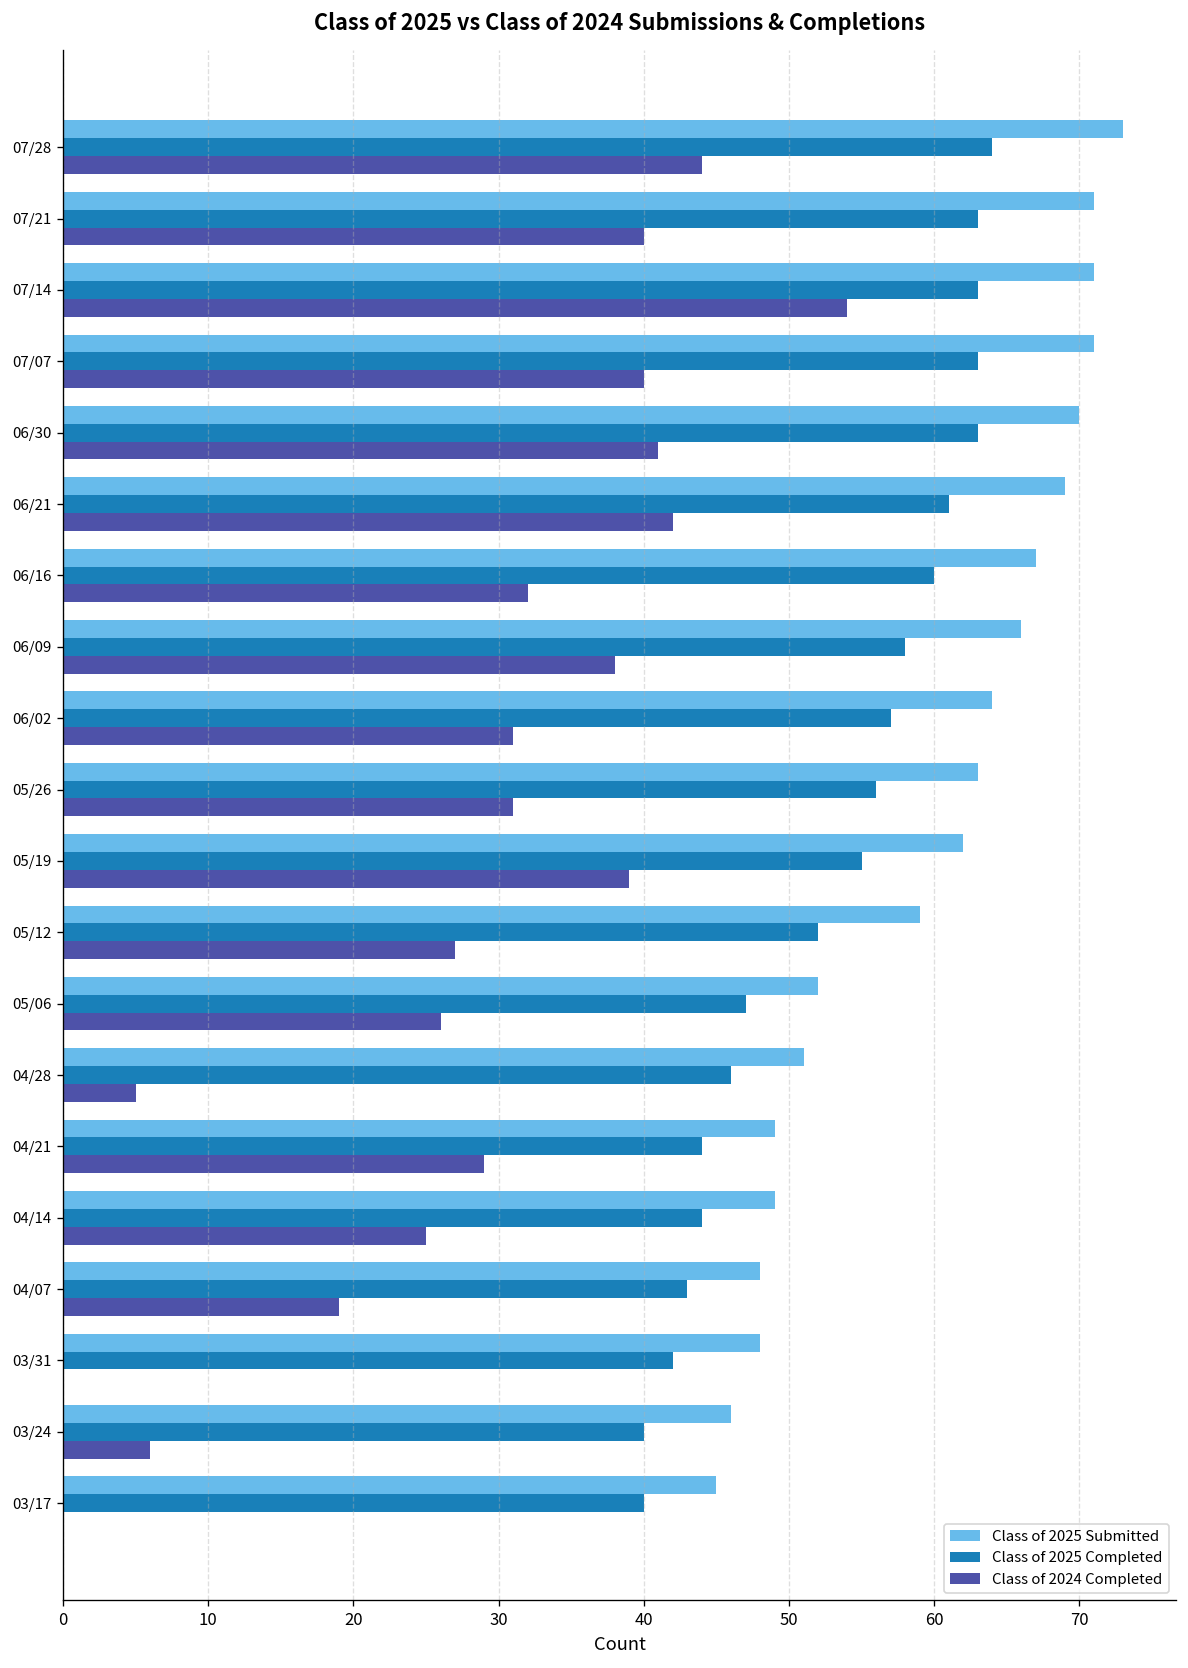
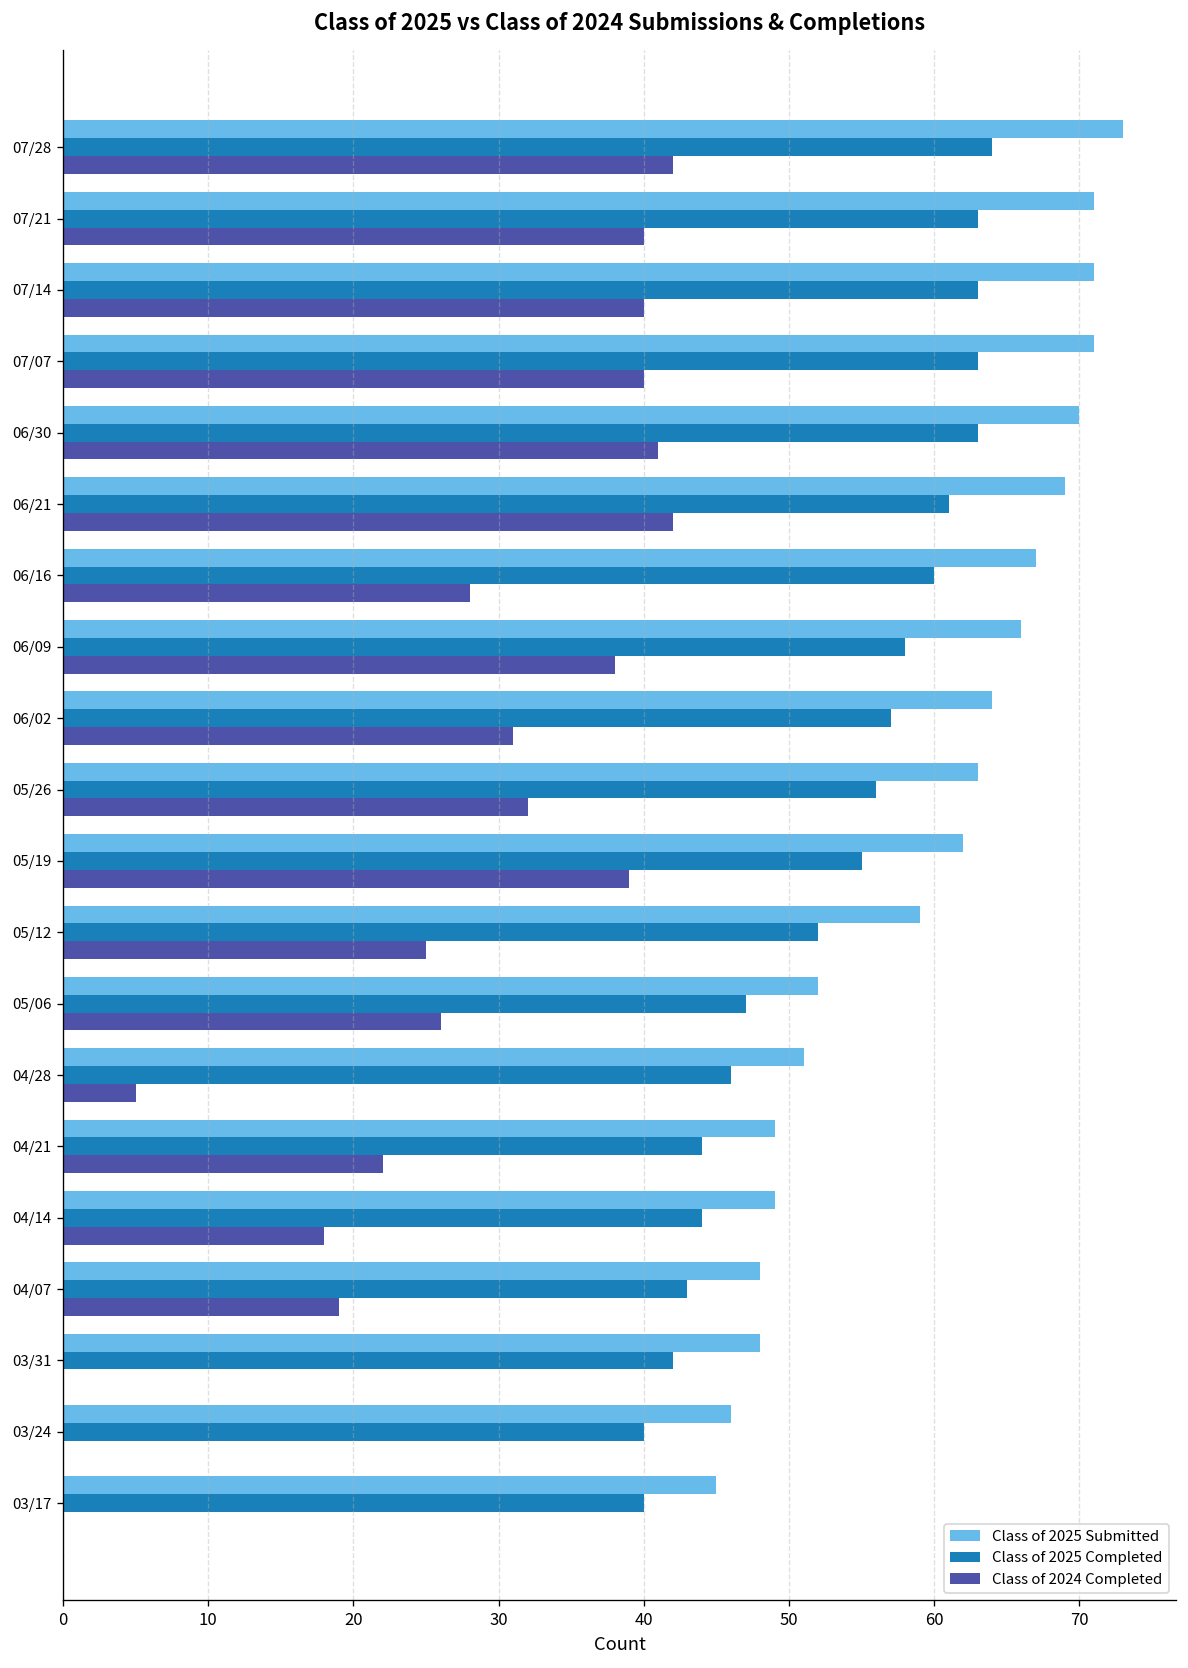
  {
    "Class of 2025 Submitted": {
      "07/28": 73,
      "07/21": 71,
      "07/14": 71,
      "07/07": 71,
      "06/30": 70,
      "06/21": 69,
      "06/16": 67,
      "06/09": 66,
      "06/02": 64,
      "05/26": 63,
      "05/19": 62,
      "05/12": 59,
      "05/06": 52,
      "04/28": 51,
      "04/21": 49,
      "04/14": 49,
      "04/07": 48,
      "03/31": 48,
      "03/24": 46,
      "03/17": 45
    },
    "Class of 2025 Completed": {
      "07/28": 64,
      "07/21": 63,
      "07/14": 63,
      "07/07": 63,
      "06/30": 63,
      "06/21": 61,
      "06/16": 60,
      "06/09": 58,
      "06/02": 57,
      "05/26": 56,
      "05/19": 55,
      "05/12": 52,
      "05/06": 47,
      "04/28": 46,
      "04/21": 44,
      "04/14": 44,
      "04/07": 43,
      "03/31": 42,
      "03/24": 40,
      "03/17": 40
    },
    "Class of 2024 Completed": {
-     "07/28": 44,
+     "07/28": 42,
      "07/21": 40,
-     "07/14": 54,
+     "07/14": 40,
      "07/07": 40,
      "06/30": 41,
      "06/21": 42,
-     "06/16": 32,
+     "06/16": 28,
      "06/09": 38,
      "06/02": 31,
-     "05/26": 31,
+     "05/26": 32,
      "05/19": 39,
-     "05/12": 27,
+     "05/12": 25,
      "05/06": 26,
      "04/28": 5,
-     "04/21": 29,
-     "04/14": 25,
+     "04/21": 22,
+     "04/14": 18,
      "04/07": 19,
      "03/31": 0,
-     "03/24": 6,
+     "03/24": 0,
      "03/17": 0
    }
  }
